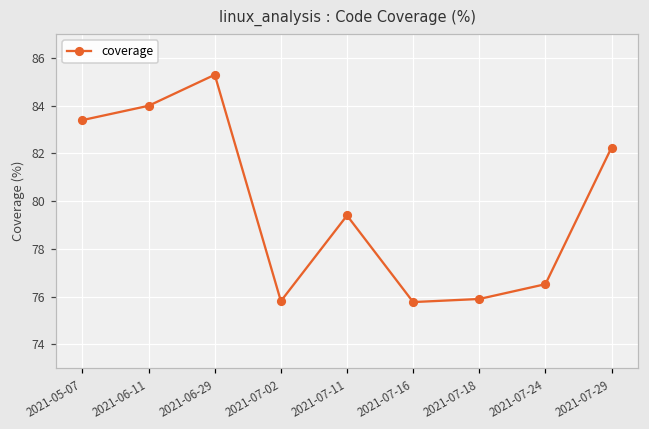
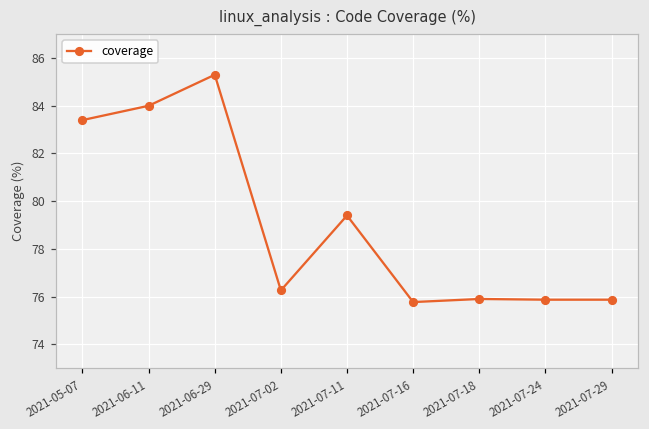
  {
    "2021-05-07": 83.4,
    "2021-06-11": 84.0,
    "2021-06-29": 85.3,
-   "2021-07-02": 75.8,
+   "2021-07-02": 76.3,
    "2021-07-11": 79.4,
    "2021-07-16": 75.8,
    "2021-07-18": 75.9,
-   "2021-07-24": 76.5,
-   "2021-07-29": 82.3
+   "2021-07-24": 75.9,
+   "2021-07-29": 75.9
  }
